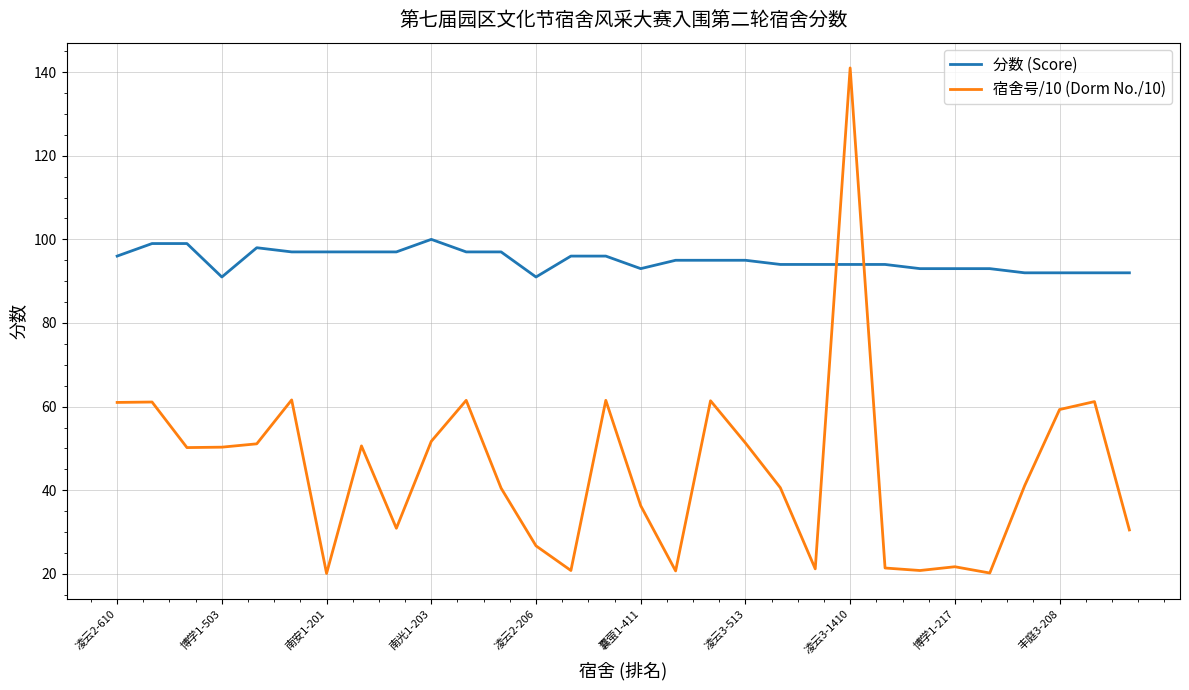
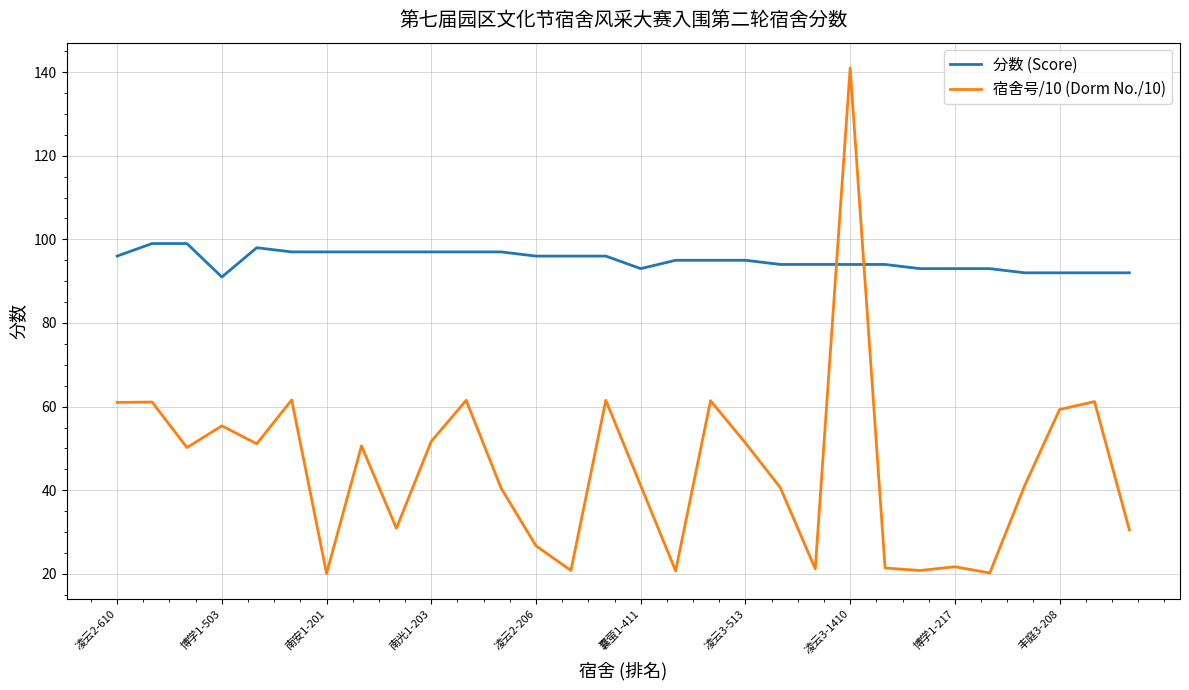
  {
    "分数 (Score)": {
      "凌云2-610": 96,
      "博学1-503": 91,
      "南安1-201": 97,
-     "南光1-203": 100,
-     "凌云2-206": 91,
+     "南光1-203": 97,
+     "凌云2-206": 96,
      "囊萤1-411": 93,
      "凌云3-513": 95,
      "凌云3-1410": 94,
      "博学1-217": 93,
      "丰庭3-208": 92
    },
    "宿舍号/10 (Dorm No./10)": {
      "凌云2-610": 61,
-     "博学1-503": 50,
+     "博学1-503": 55,
      "南安1-201": 20,
      "南光1-203": 52,
      "凌云2-206": 27,
-     "囊萤1-411": 36,
+     "囊萤1-411": 41,
      "凌云3-513": 51,
      "凌云3-1410": 141,
      "博学1-217": 22,
      "丰庭3-208": 59
    }
  }
